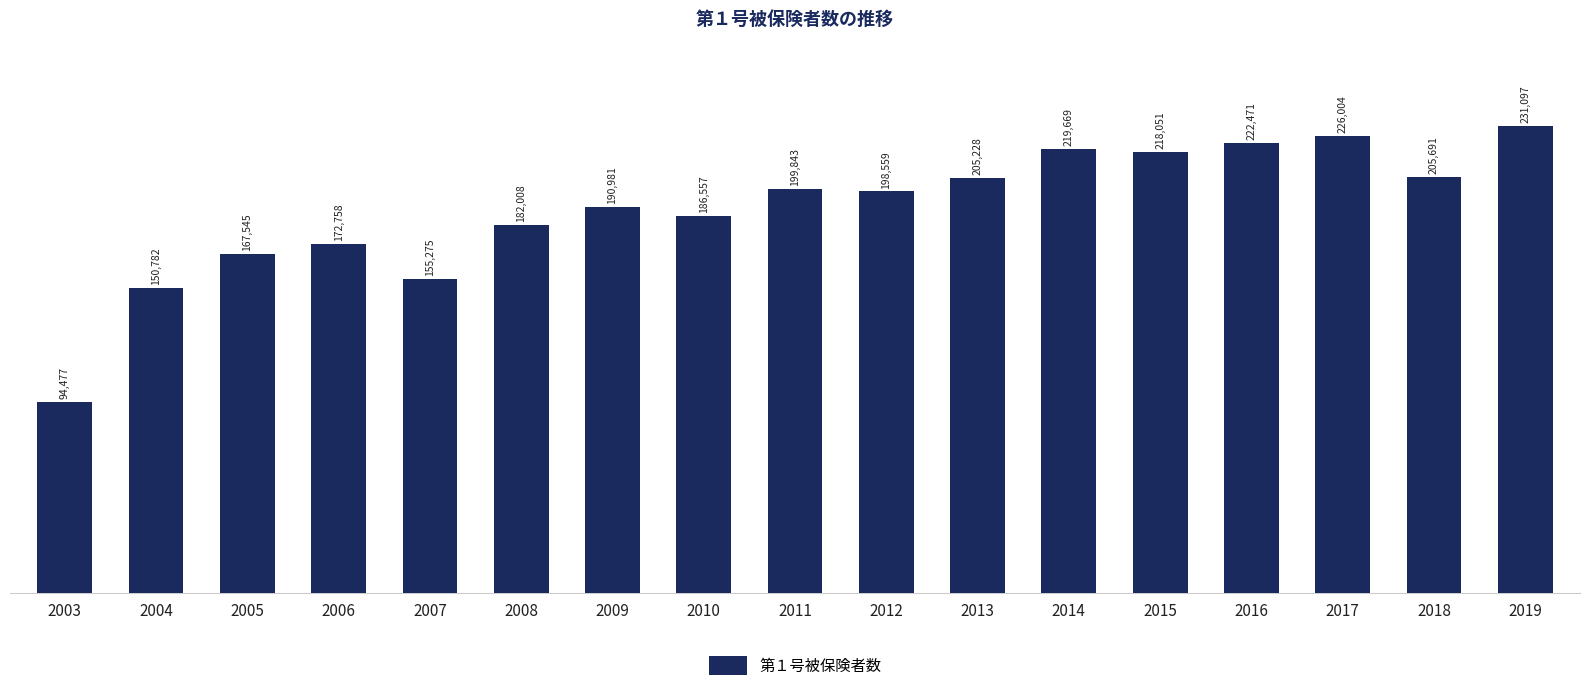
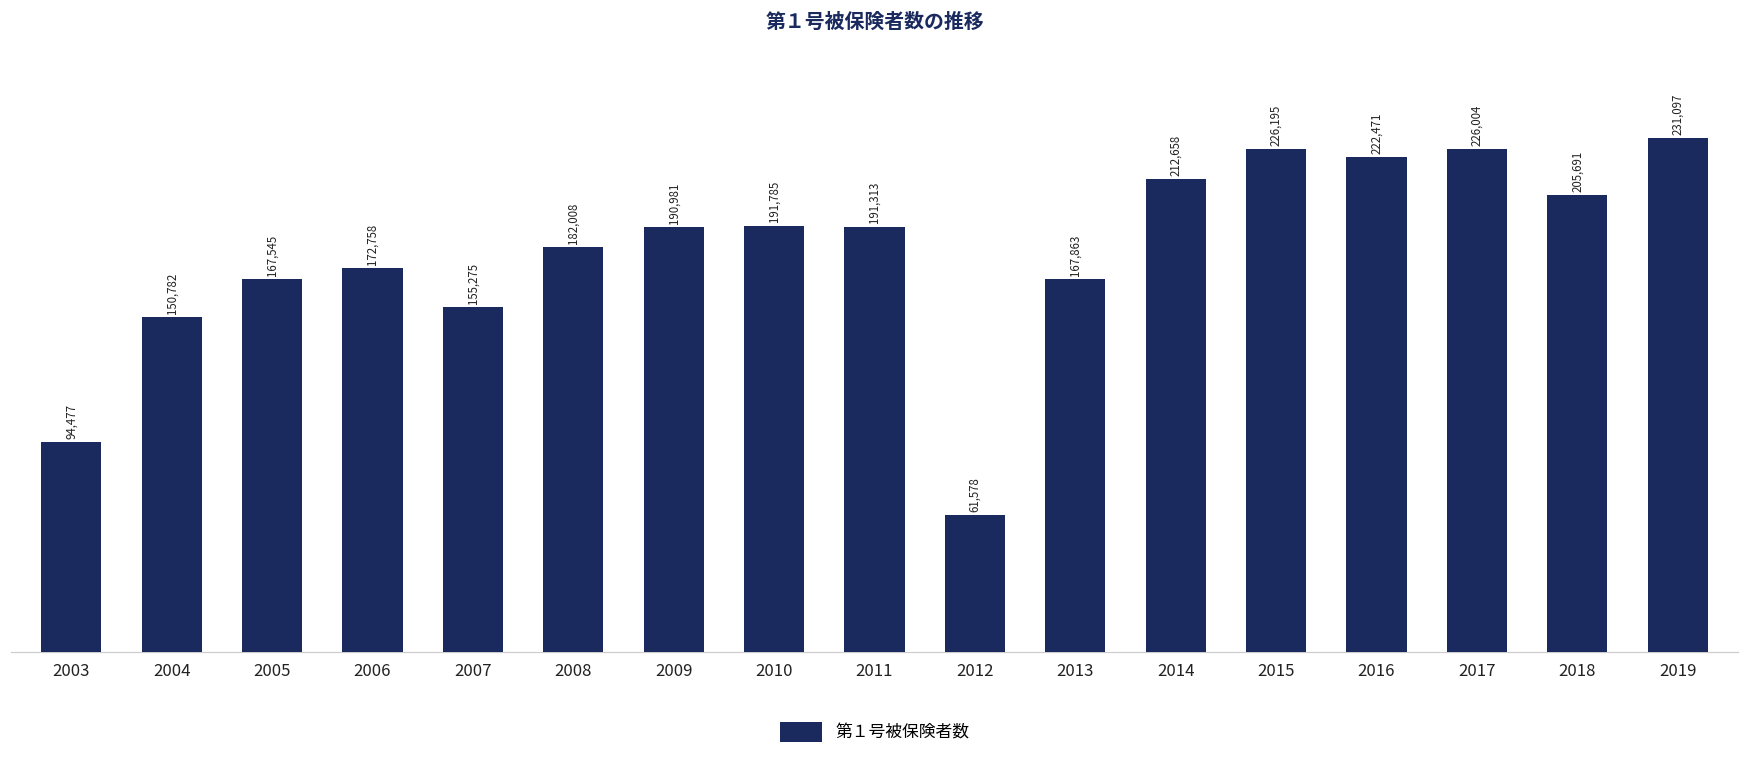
  {
    "2003": "94,477",
    "2004": "150,782",
    "2005": "167,545",
    "2006": "172,758",
    "2007": "155,275",
    "2008": "182,008",
    "2009": "190,981",
-   "2010": "186,557",
-   "2011": "199,843",
-   "2012": "198,559",
-   "2013": "205,228",
-   "2014": "219,669",
-   "2015": "218,051",
+   "2010": "191,785",
+   "2011": "191,313",
+   "2012": "61,578",
+   "2013": "167,863",
+   "2014": "212,658",
+   "2015": "226,195",
    "2016": "222,471",
    "2017": "226,004",
    "2018": "205,691",
    "2019": "231,097"
  }
